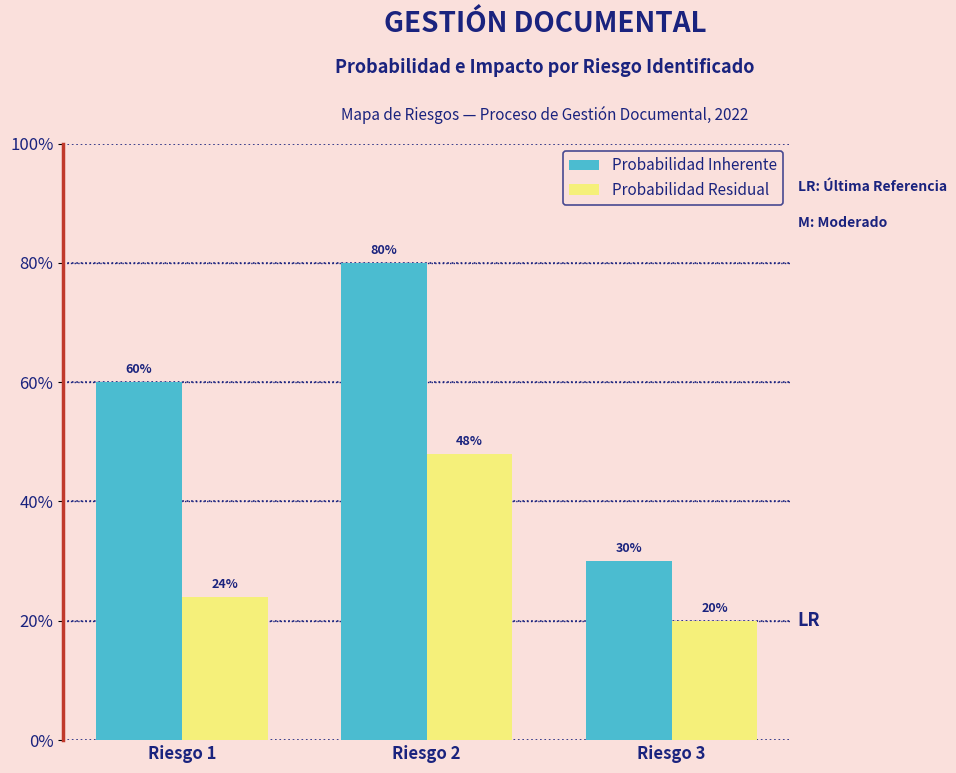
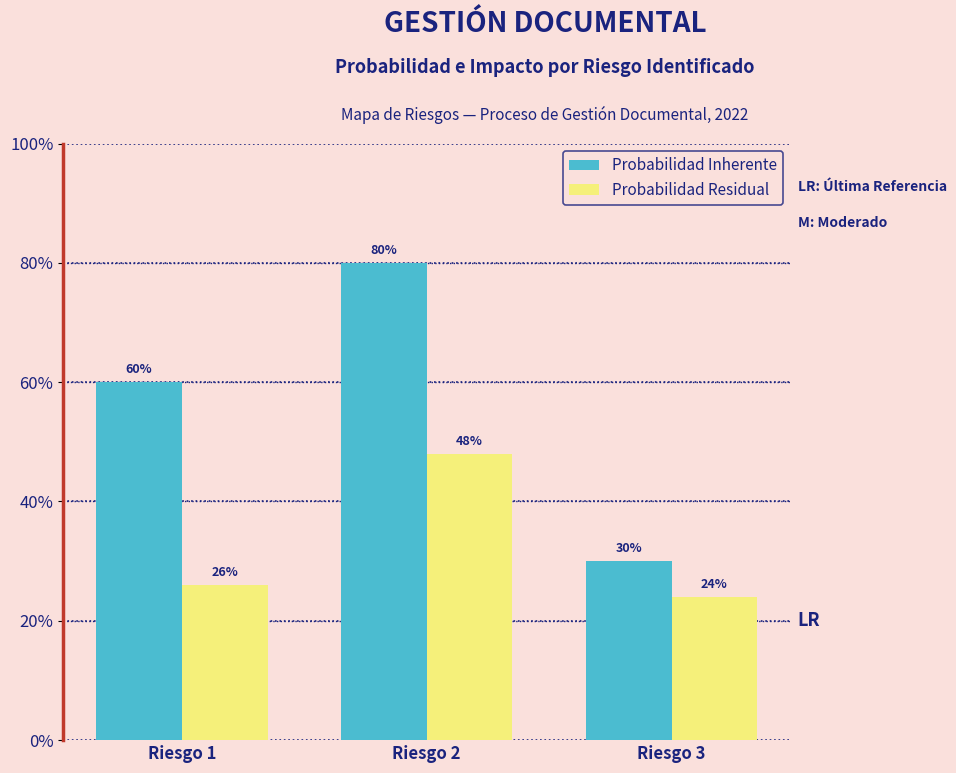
  {
    "Probabilidad Inherente": {
      "Riesgo 1": "60%",
      "Riesgo 2": "80%",
      "Riesgo 3": "30%"
    },
    "Probabilidad Residual": {
-     "Riesgo 1": "24%",
+     "Riesgo 1": "26%",
      "Riesgo 2": "48%",
-     "Riesgo 3": "20%"
+     "Riesgo 3": "24%"
    }
  }
